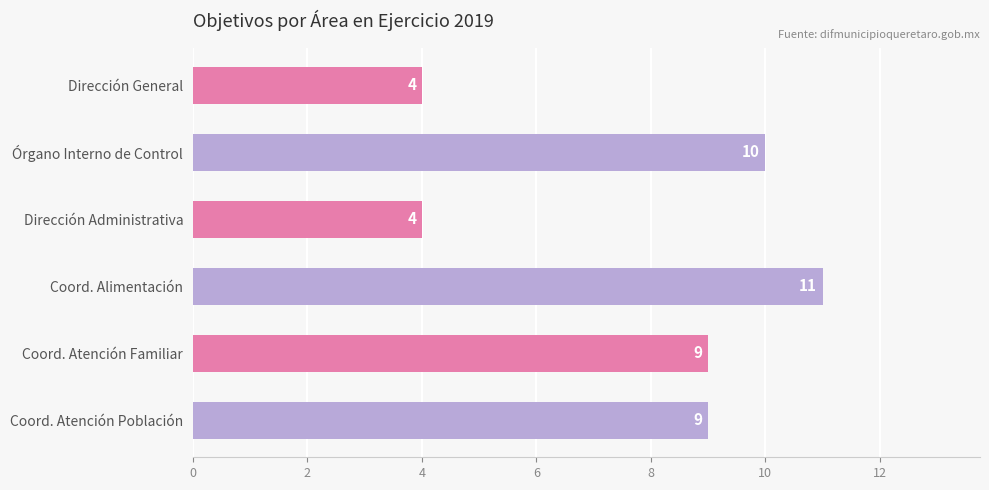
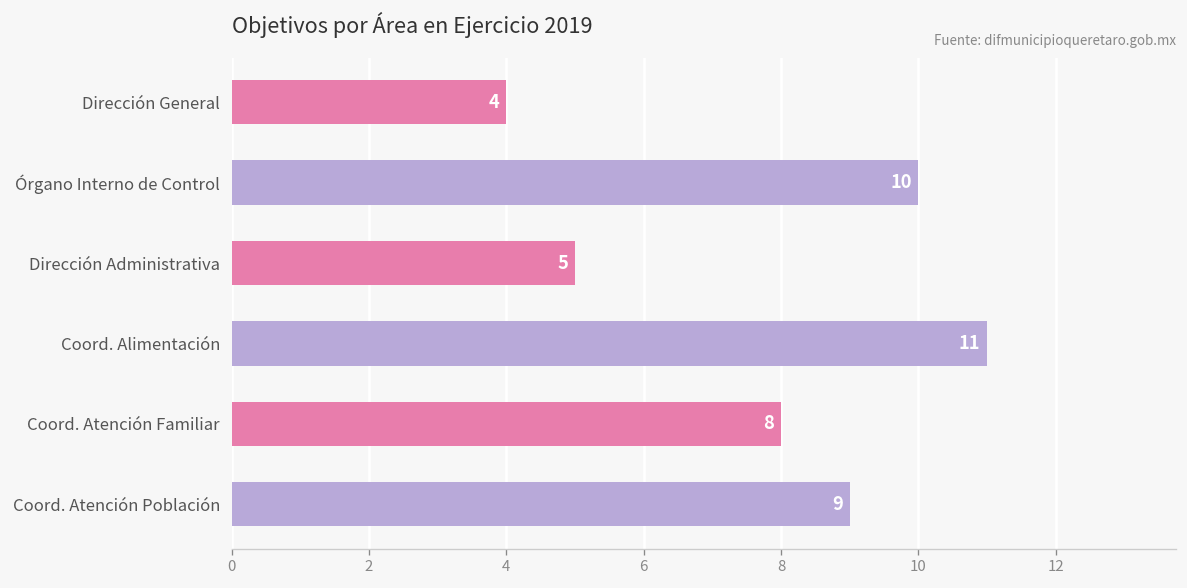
  {
    "Dirección General": 4,
    "Órgano Interno de Control": 10,
-   "Dirección Administrativa": 4,
+   "Dirección Administrativa": 5,
    "Coord. Alimentación": 11,
-   "Coord. Atención Familiar": 9,
+   "Coord. Atención Familiar": 8,
    "Coord. Atención Población": 9
  }
